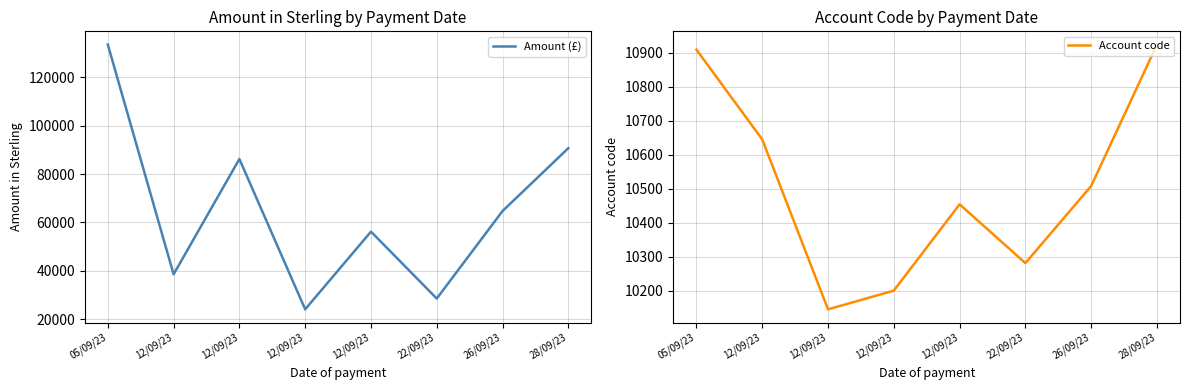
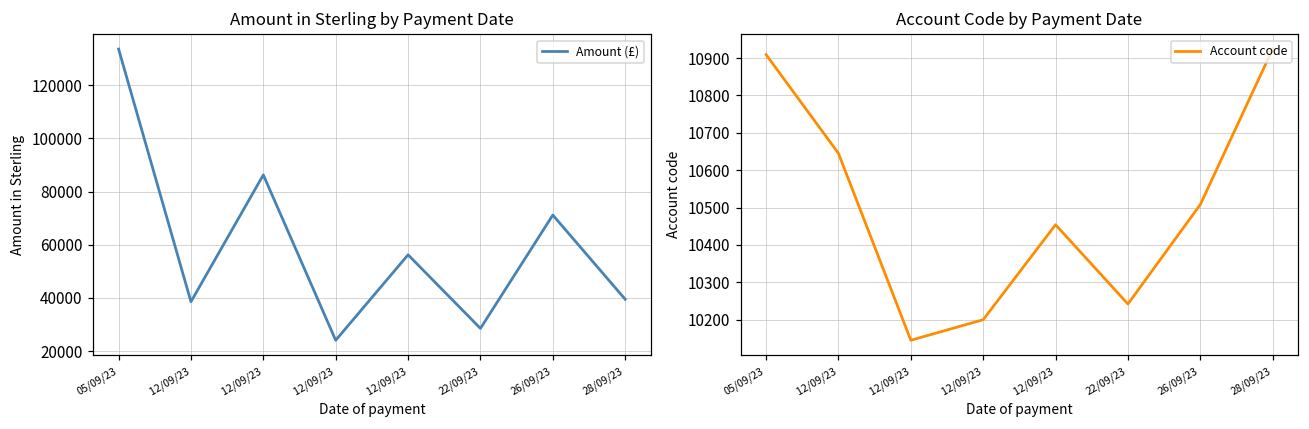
  {
    "Amount in Sterling by Payment Date": {
      "05/09/23": 134000,
      "22/09/23": 29000,
-     "26/09/23": 65000,
-     "28/09/23": 91000
+     "26/09/23": 71000,
+     "28/09/23": 40000
    },
    "Account Code by Payment Date": {
      "05/09/23": 10910,
-     "22/09/23": 10280,
+     "22/09/23": 10240,
      "26/09/23": 10510
    }
  }
